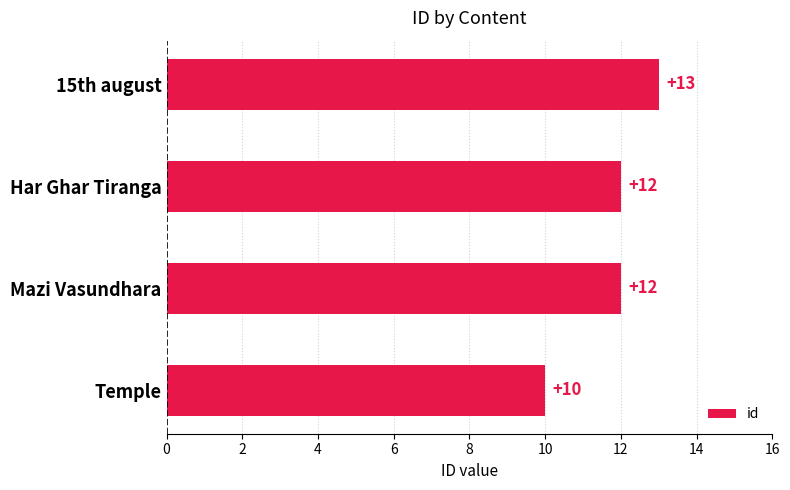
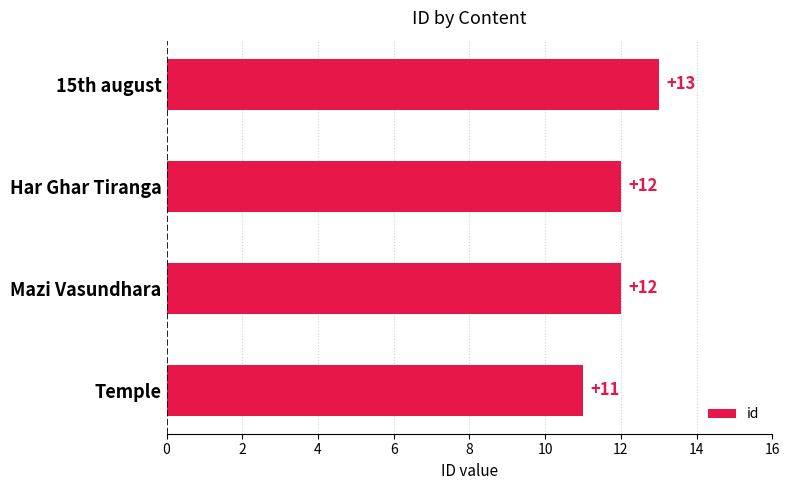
  {
    "15th august": "+13",
    "Har Ghar Tiranga": "+12",
    "Mazi Vasundhara": "+12",
-   "Temple": "+10"
+   "Temple": "+11"
  }
